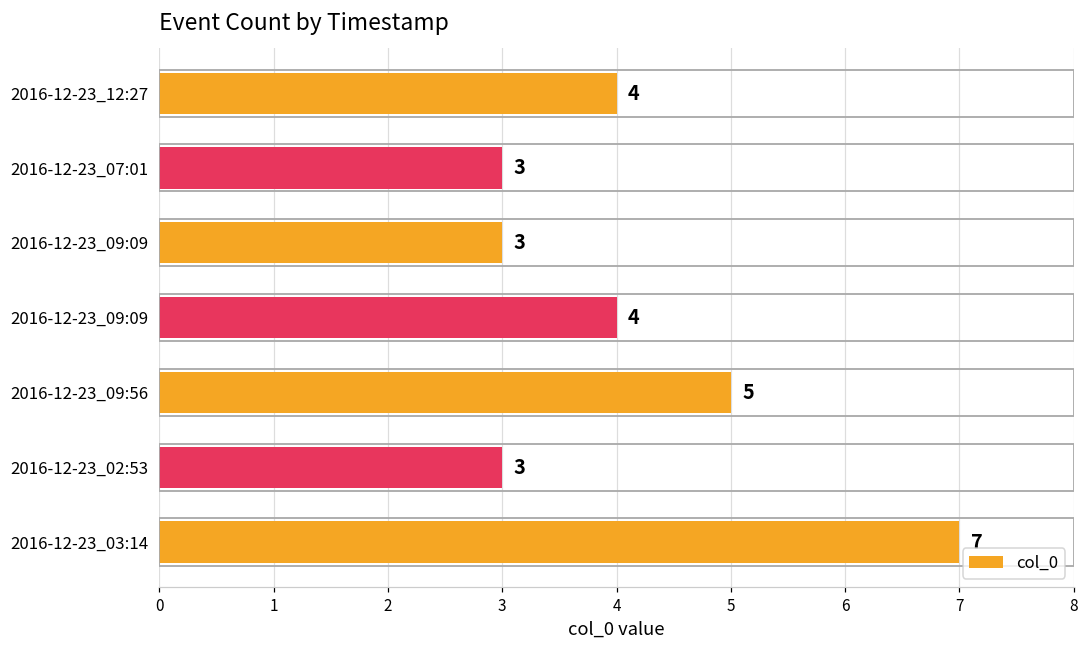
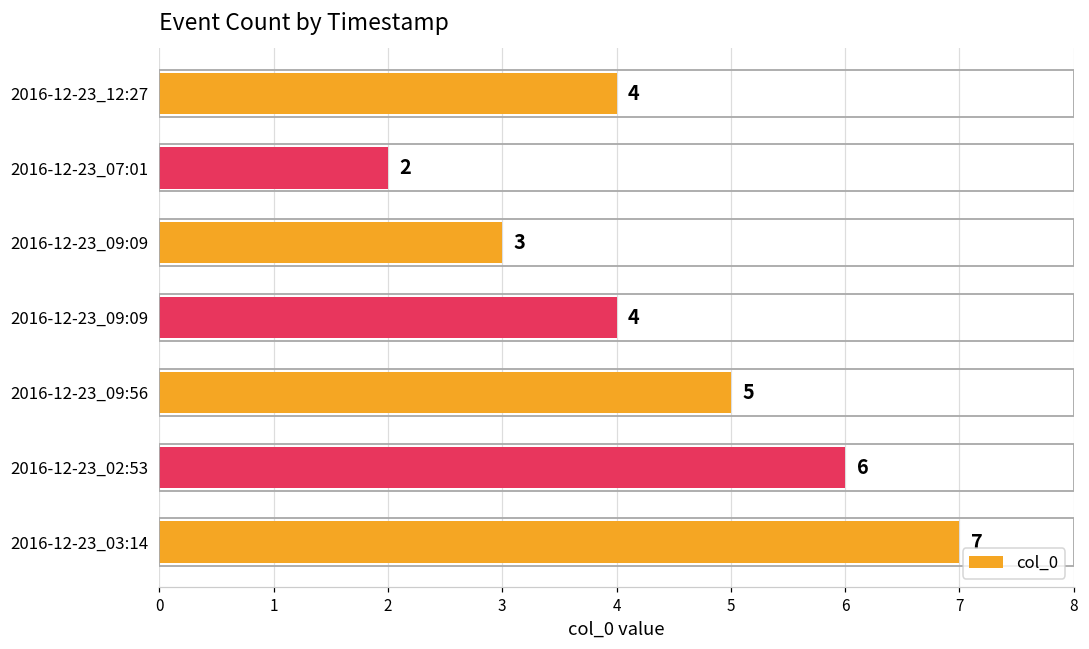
  {
    "2016-12-23_12:27": 4,
-   "2016-12-23_07:01": 3,
+   "2016-12-23_07:01": 2,
    "2016-12-23_09:56": 5,
-   "2016-12-23_02:53": 3
+   "2016-12-23_02:53": 6
  }
